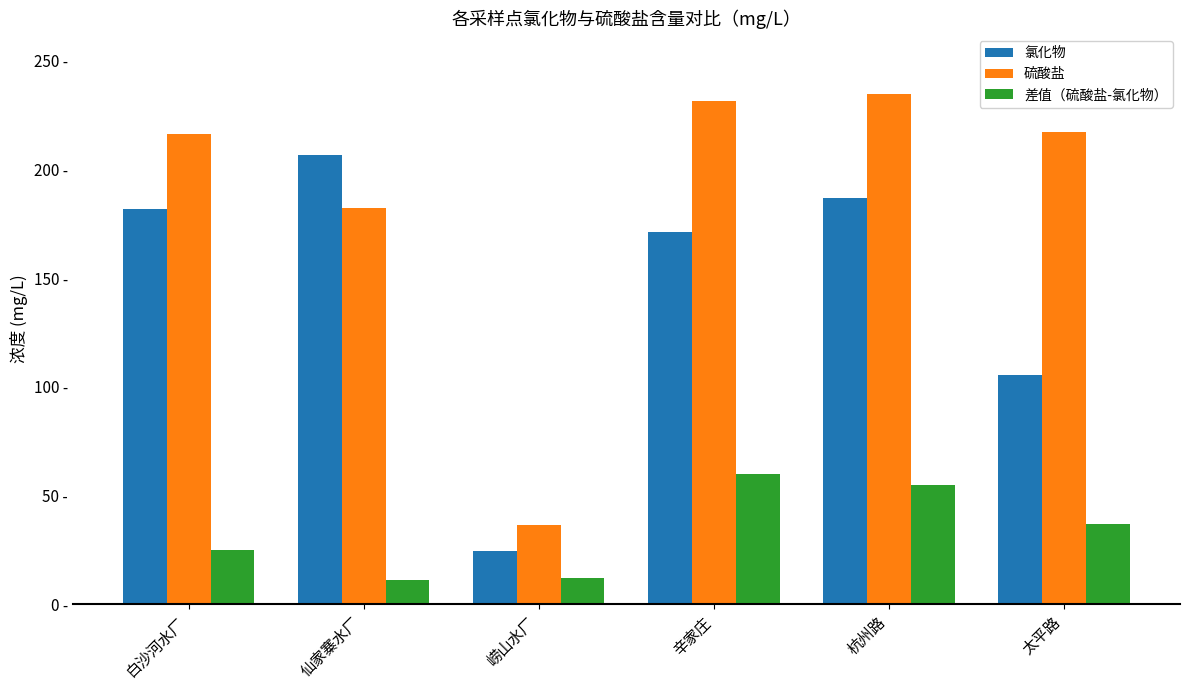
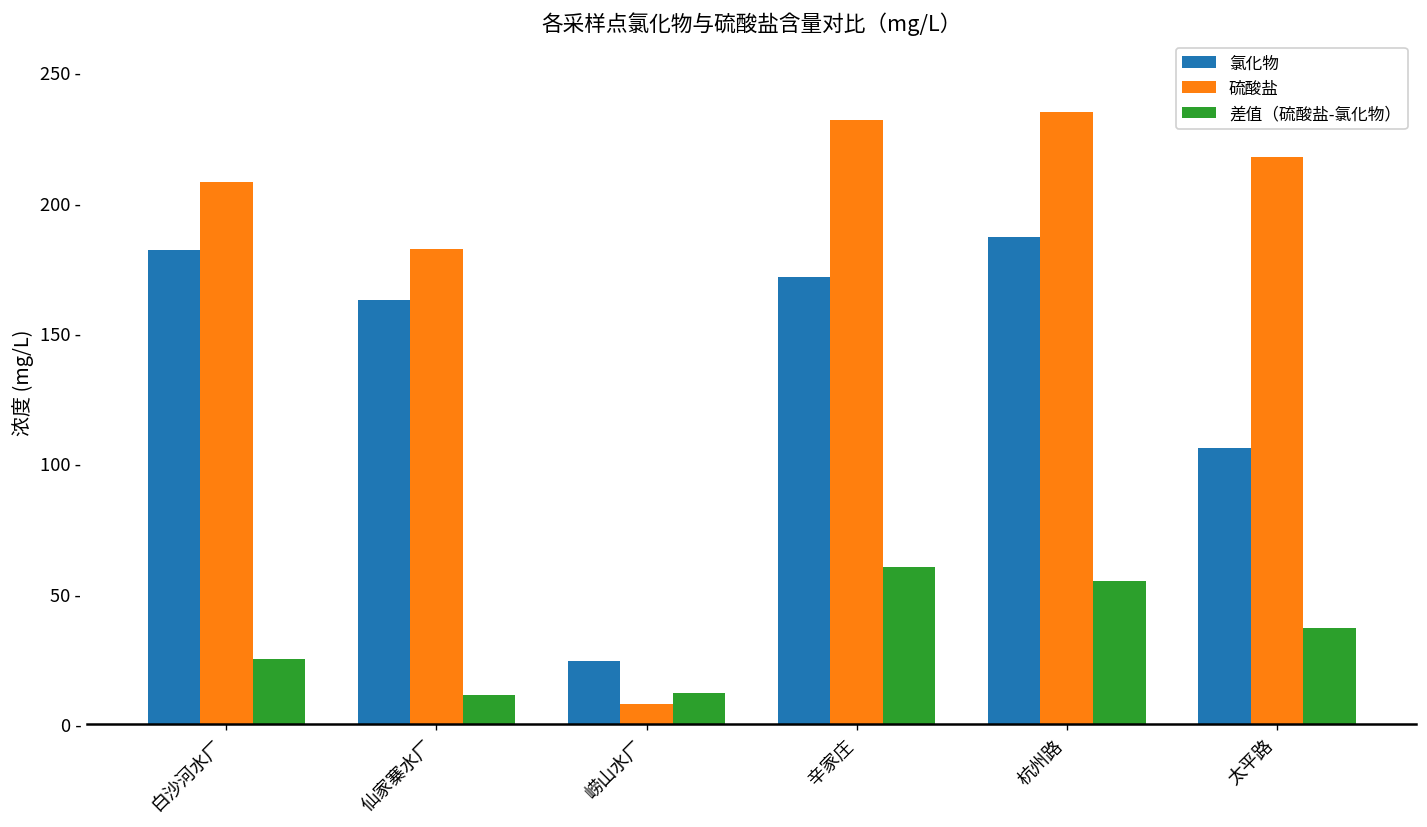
  {
    "氯化物": {
      "白沙河水厂": "182 -",
-     "仙家寨水厂": "207 -",
+     "仙家寨水厂": "163 -",
      "崂山水厂": "24 -",
      "辛家庄": "172 -",
      "杭州路": "187 -",
      "太平路": "106 -"
    },
    "硫酸盐": {
-     "白沙河水厂": "216 -",
+     "白沙河水厂": "208 -",
      "仙家寨水厂": "182 -",
-     "崂山水厂": "36 -",
+     "崂山水厂": "8 -",
      "辛家庄": "232 -",
      "杭州路": "235 -",
      "太平路": "217 -"
    },
    "差值（硫酸盐-氯化物）": {
      "白沙河水厂": "25 -",
      "仙家寨水厂": "11 -",
      "崂山水厂": "12 -",
      "辛家庄": "60 -",
      "杭州路": "55 -",
      "太平路": "37 -"
    }
  }
